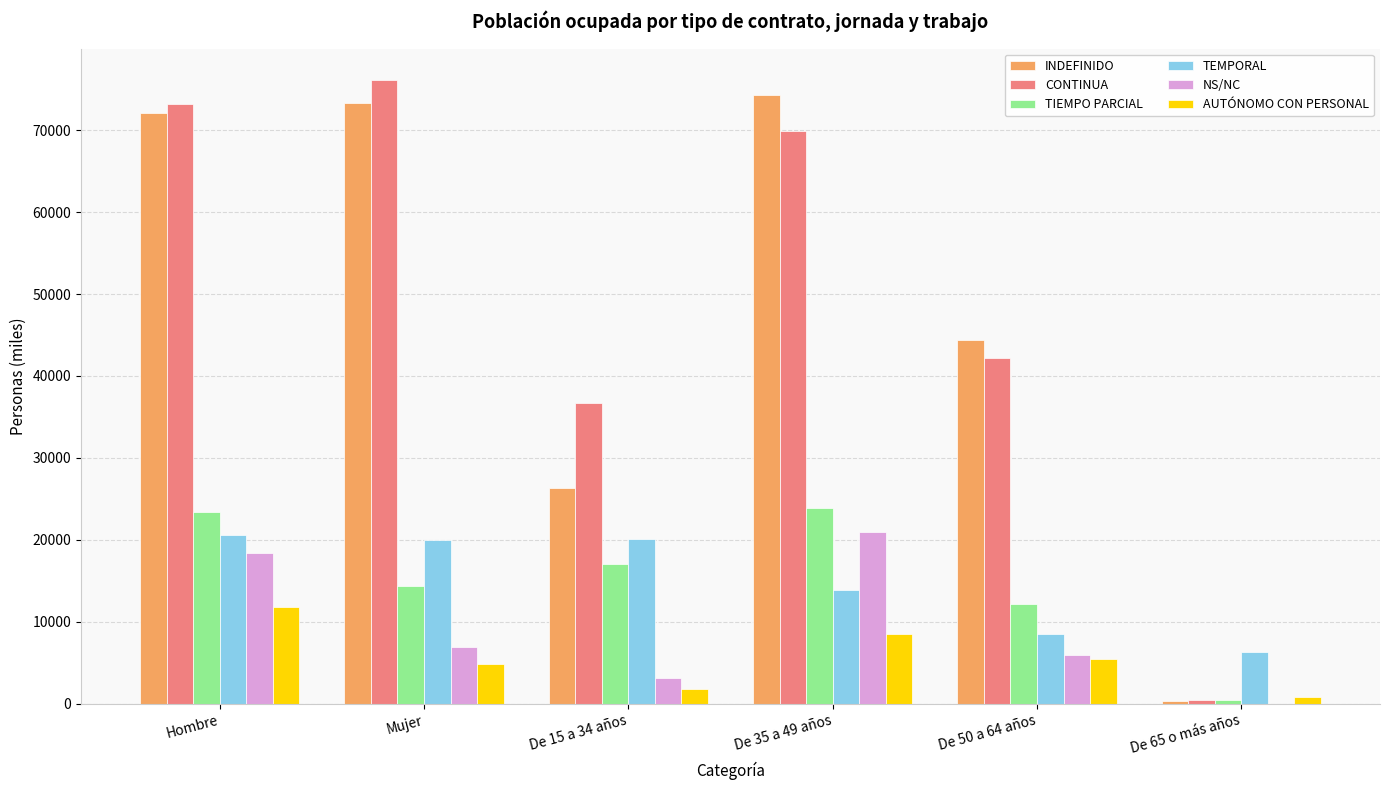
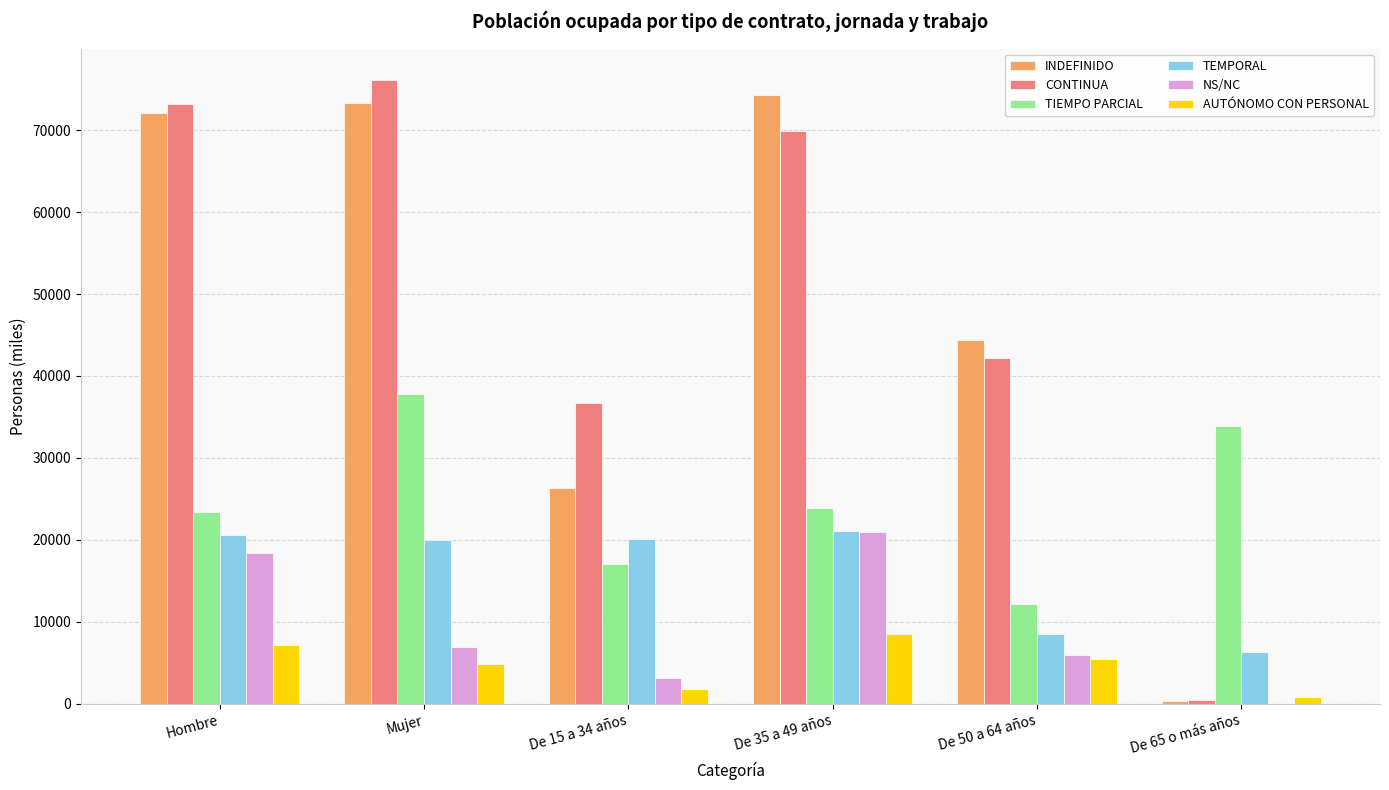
  {
    "TIEMPO PARCIAL": {
      "Hombre": 23000,
-     "Mujer": 14000,
+     "Mujer": 38000,
      "De 15 a 34 años": 17000,
      "De 35 a 49 años": 24000,
      "De 50 a 64 años": 12000,
-     "De 65 o más años": 1000
+     "De 65 o más años": 34000
    },
    "TEMPORAL": {
      "Hombre": 21000,
      "Mujer": 20000,
      "De 15 a 34 años": 20000,
-     "De 35 a 49 años": 14000,
+     "De 35 a 49 años": 21000,
      "De 50 a 64 años": 9000,
      "De 65 o más años": 6000
    },
    "NS/NC": {
      "Hombre": 18000,
      "Mujer": 7000,
      "De 15 a 34 años": 3000,
      "De 35 a 49 años": 21000,
      "De 50 a 64 años": 6000,
      "De 65 o más años": 0
    },
    "AUTÓNOMO CON PERSONAL": {
-     "Hombre": 12000,
+     "Hombre": 7000,
      "Mujer": 5000,
      "De 15 a 34 años": 2000,
      "De 35 a 49 años": 9000,
      "De 50 a 64 años": 5000,
      "De 65 o más años": 1000
    }
  }
